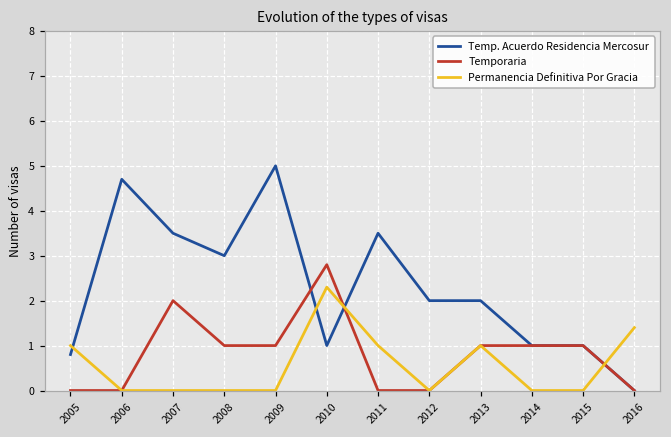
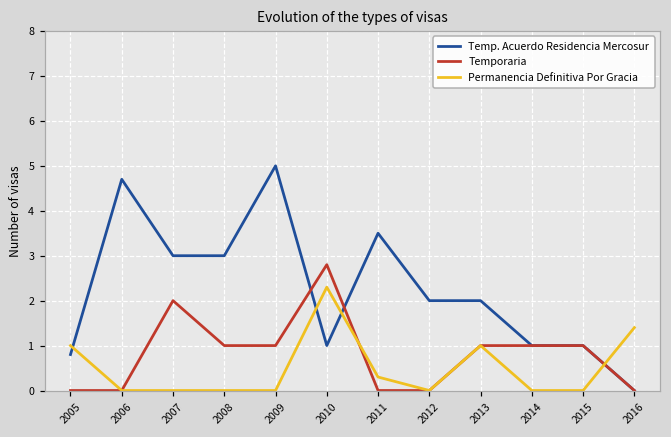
  {
    "Temp. Acuerdo Residencia Mercosur": {
      "2005": 0.8,
      "2006": 4.7,
-     "2007": 3.5,
+     "2007": 3.0,
      "2008": 3.0,
      "2009": 5.0,
      "2010": 1.0,
      "2011": 3.5,
      "2012": 2.0,
      "2013": 2.0
    },
    "Temporaria": {
      "2005": 0.0,
      "2007": 2.0,
      "2008": 1.0,
      "2009": 1.0,
      "2010": 2.8,
      "2011": 0.0
    },
    "Permanencia Definitiva Por Gracia": {
      "2005": 1.0,
      "2007": 0.0,
      "2008": 0.0,
      "2009": 0.0,
      "2010": 2.3,
-     "2011": 1.0,
+     "2011": 0.3,
      "2014": 0.0,
      "2015": 0.0,
      "2016": 1.4
    }
  }
